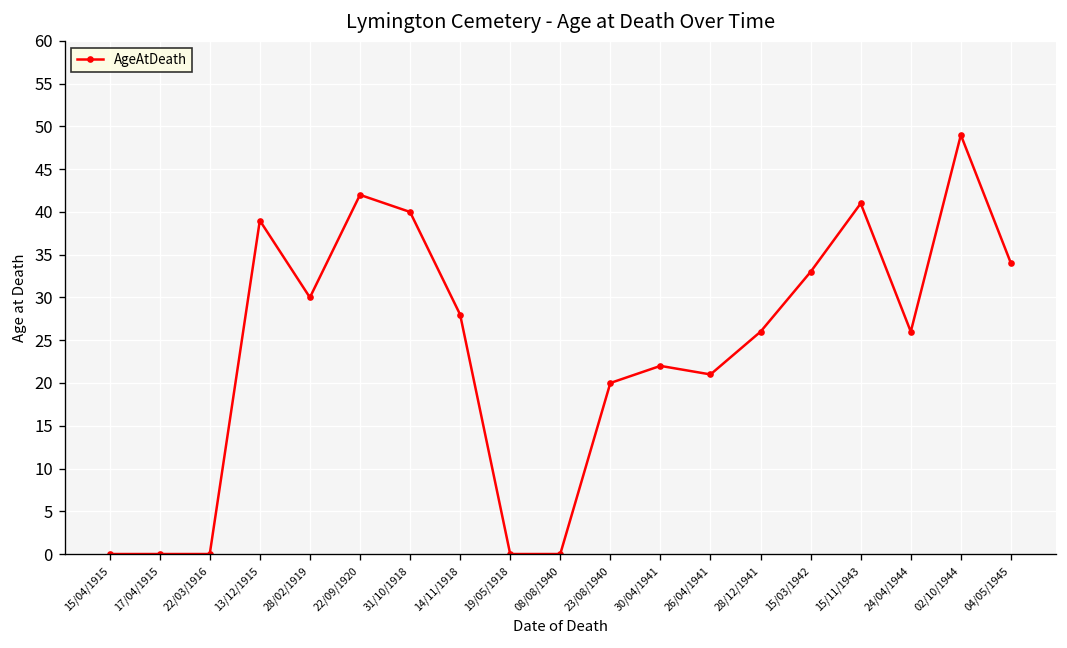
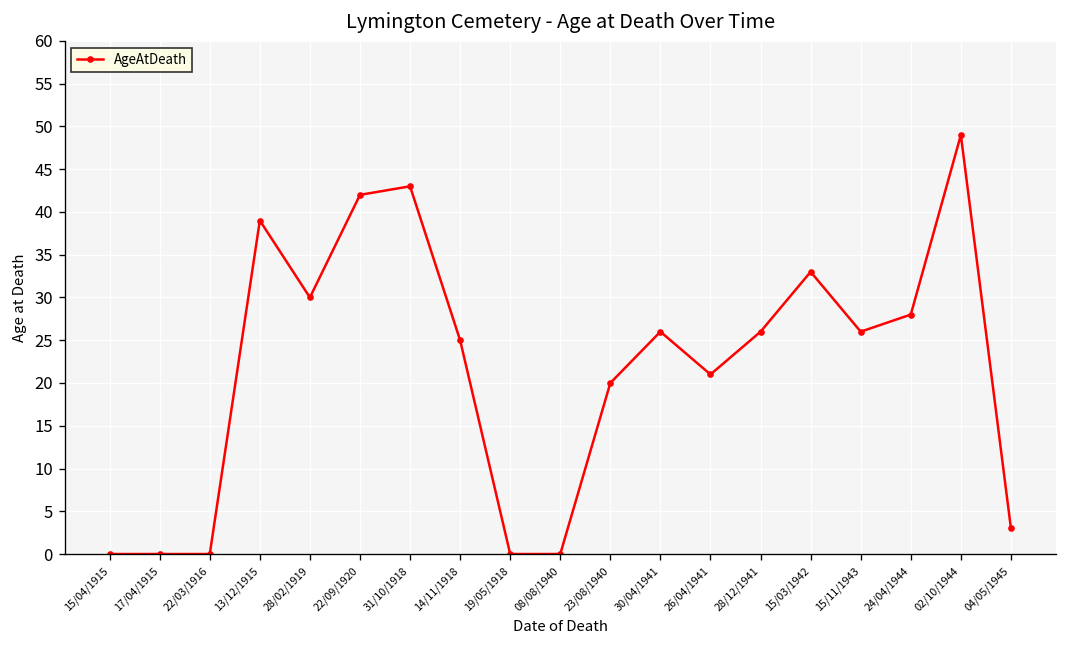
  {
    "15/04/1915": 0,
    "17/04/1915": 0,
    "22/03/1916": 0,
    "13/12/1915": 39,
    "28/02/1919": 30,
    "22/09/1920": 42,
-   "31/10/1918": 40,
-   "14/11/1918": 28,
+   "31/10/1918": 43,
+   "14/11/1918": 25,
    "19/05/1918": 0,
    "08/08/1940": 0,
    "23/08/1940": 20,
-   "30/04/1941": 22,
+   "30/04/1941": 26,
    "26/04/1941": 21,
    "28/12/1941": 26,
    "15/03/1942": 33,
-   "15/11/1943": 41,
-   "24/04/1944": 26,
+   "15/11/1943": 26,
+   "24/04/1944": 28,
    "02/10/1944": 49,
-   "04/05/1945": 34
+   "04/05/1945": 3
  }
